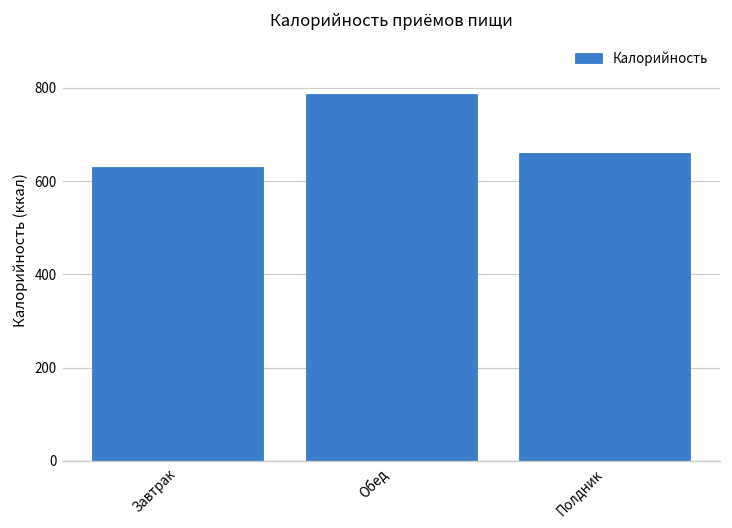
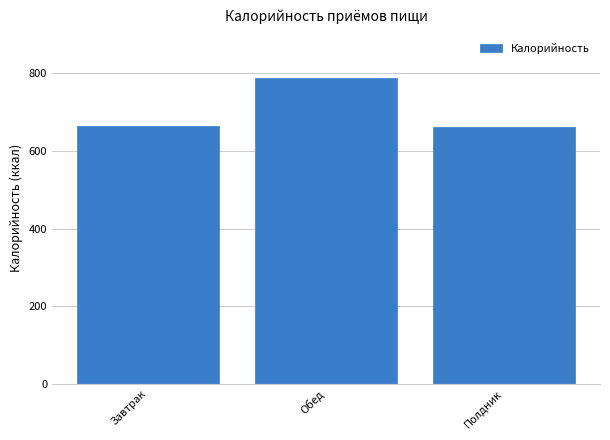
  {
-   "Завтрак": 630,
+   "Завтрак": 660,
    "Обед": 790,
    "Полдник": 660
  }
